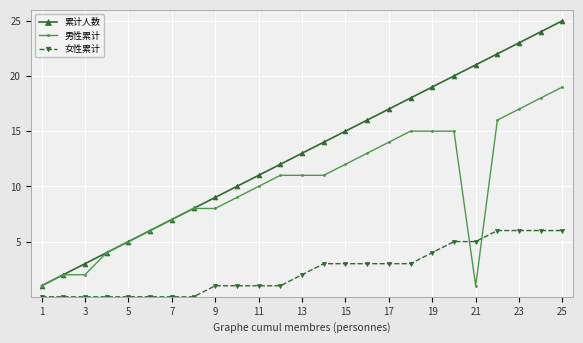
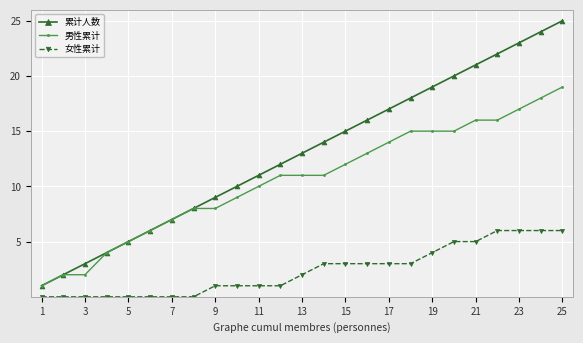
  {
    "男性累计": {
      "3": 2,
      "9": 8,
      "11": 10,
      "13": 11,
      "15": 12,
      "17": 14,
      "19": 15,
-     "21": 1,
+     "21": 16,
      "23": 17,
      "25": 19
    }
  }
